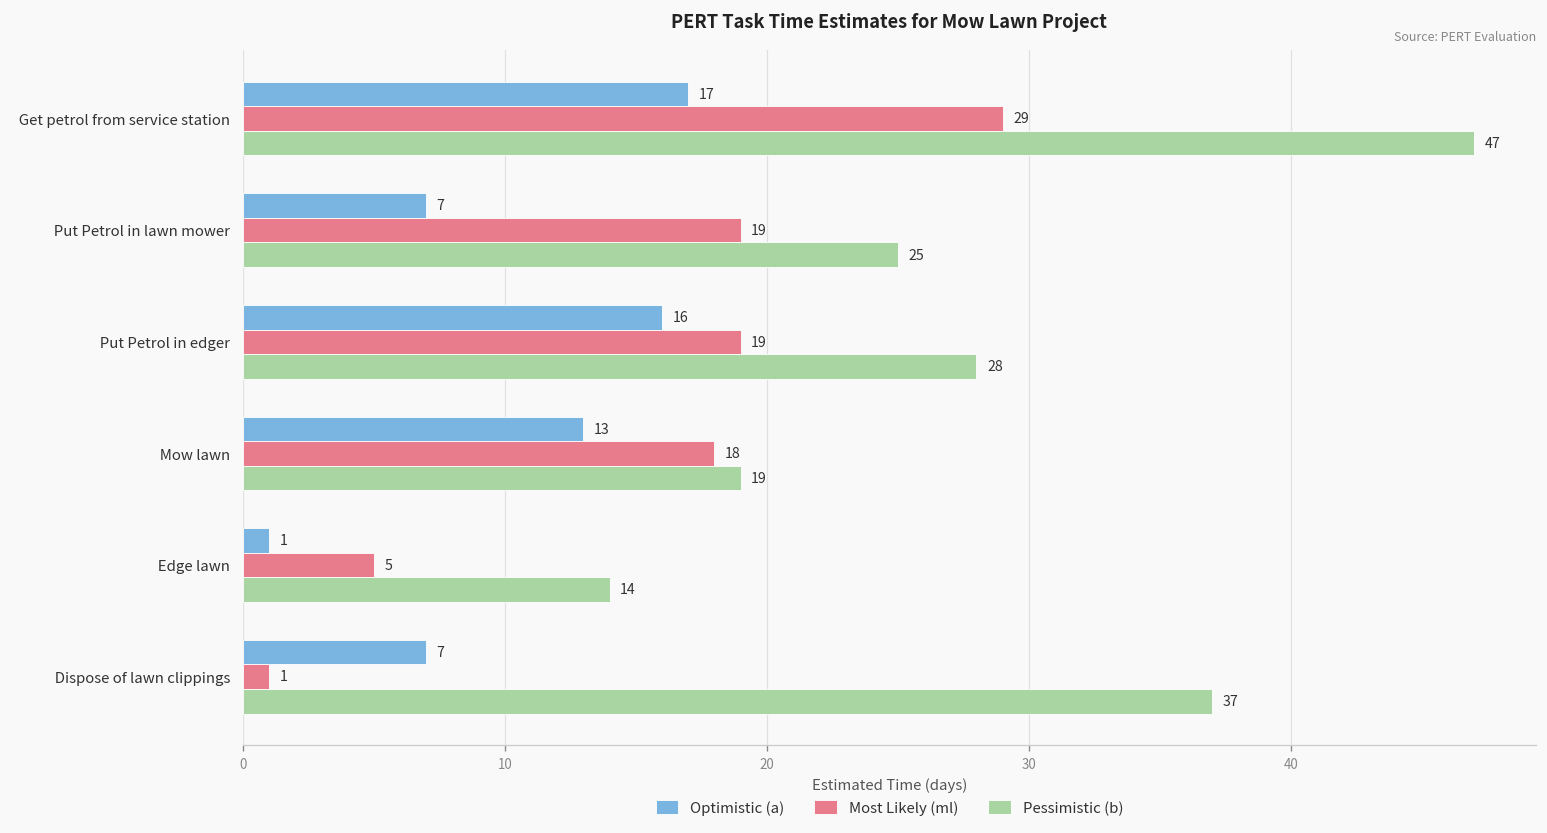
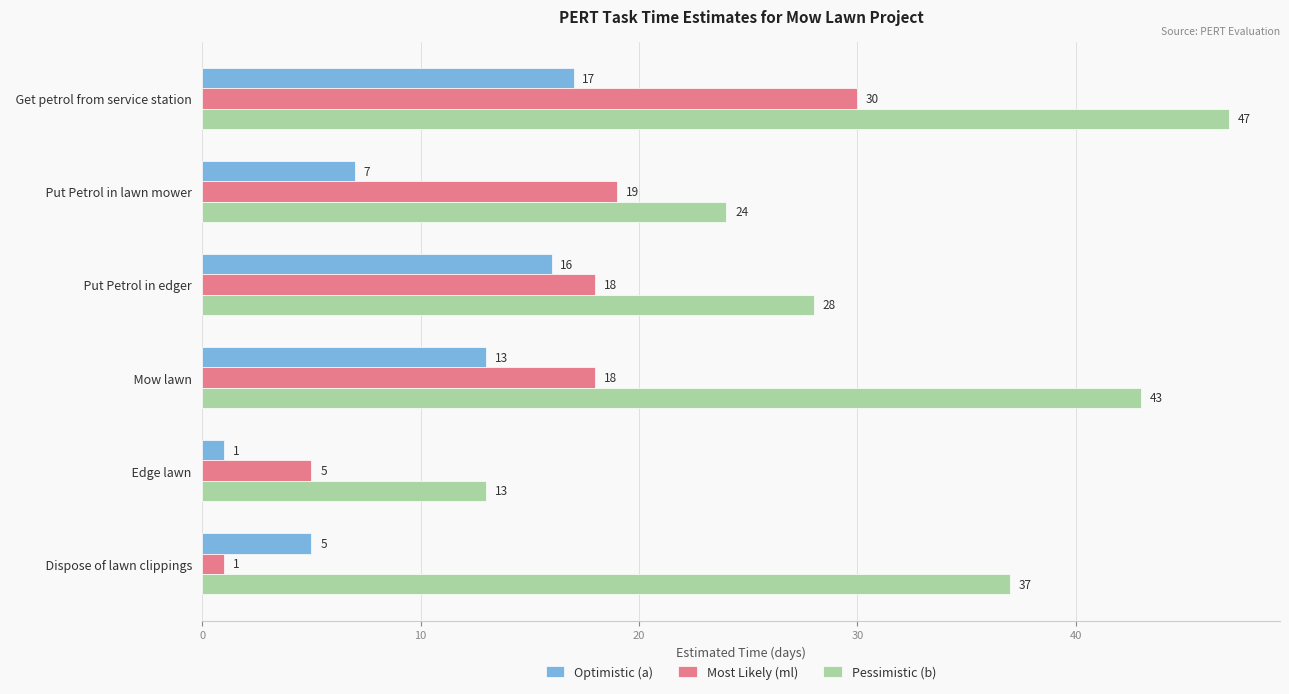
  {
    "Optimistic (a)": {
      "Get petrol from service station": 17,
      "Put Petrol in lawn mower": 7,
      "Put Petrol in edger": 16,
      "Mow lawn": 13,
      "Edge lawn": 1,
-     "Dispose of lawn clippings": 7
+     "Dispose of lawn clippings": 5
    },
    "Most Likely (ml)": {
-     "Get petrol from service station": 29,
+     "Get petrol from service station": 30,
      "Put Petrol in lawn mower": 19,
-     "Put Petrol in edger": 19,
+     "Put Petrol in edger": 18,
      "Mow lawn": 18,
      "Edge lawn": 5,
      "Dispose of lawn clippings": 1
    },
    "Pessimistic (b)": {
      "Get petrol from service station": 47,
-     "Put Petrol in lawn mower": 25,
+     "Put Petrol in lawn mower": 24,
      "Put Petrol in edger": 28,
-     "Mow lawn": 19,
-     "Edge lawn": 14,
+     "Mow lawn": 43,
+     "Edge lawn": 13,
      "Dispose of lawn clippings": 37
    }
  }
